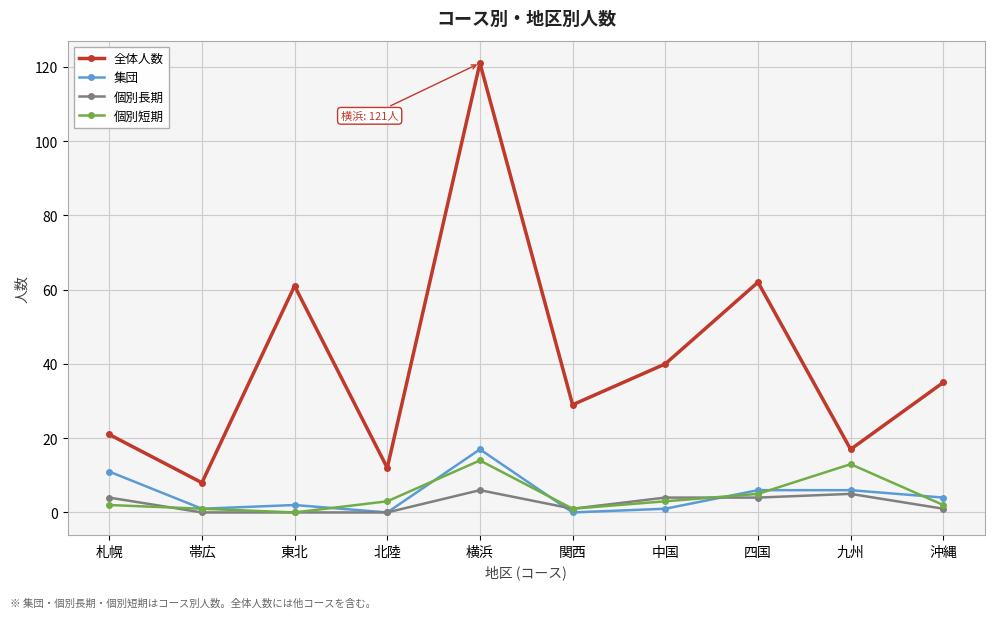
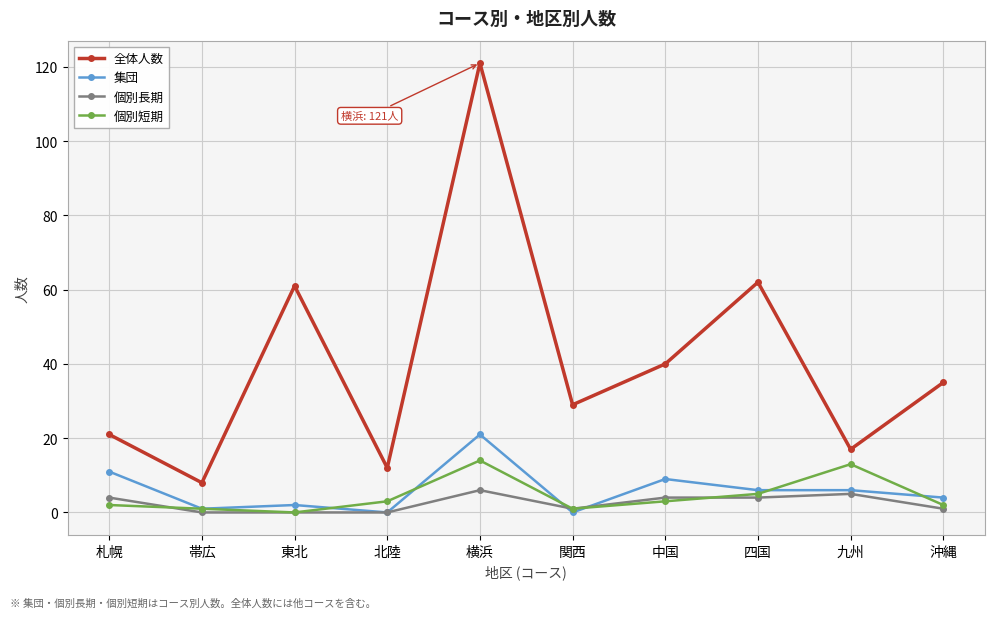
  {
    "全体人数": {
      "札幌": 21,
      "帯広": 8,
      "東北": 61,
      "北陸": 12,
      "関西": 29,
      "中国": 40,
      "四国": 62,
      "九州": 17,
      "沖縄": 35
    },
    "集団": {
      "札幌": 11,
      "東北": 2,
-     "横浜": 17,
+     "横浜": 21,
      "関西": 0,
-     "中国": 1,
+     "中国": 9,
      "四国": 6,
      "九州": 6,
      "沖縄": 4
    },
    "個別長期": {
      "札幌": 4,
      "帯広": 0,
      "横浜": 6,
      "中国": 4,
      "四国": 4,
      "九州": 5,
      "沖縄": 1
    },
    "個別短期": {
      "札幌": 2,
      "北陸": 3,
      "横浜": 14,
      "中国": 3,
      "四国": 5,
      "九州": 13,
      "沖縄": 2
    }
  }
